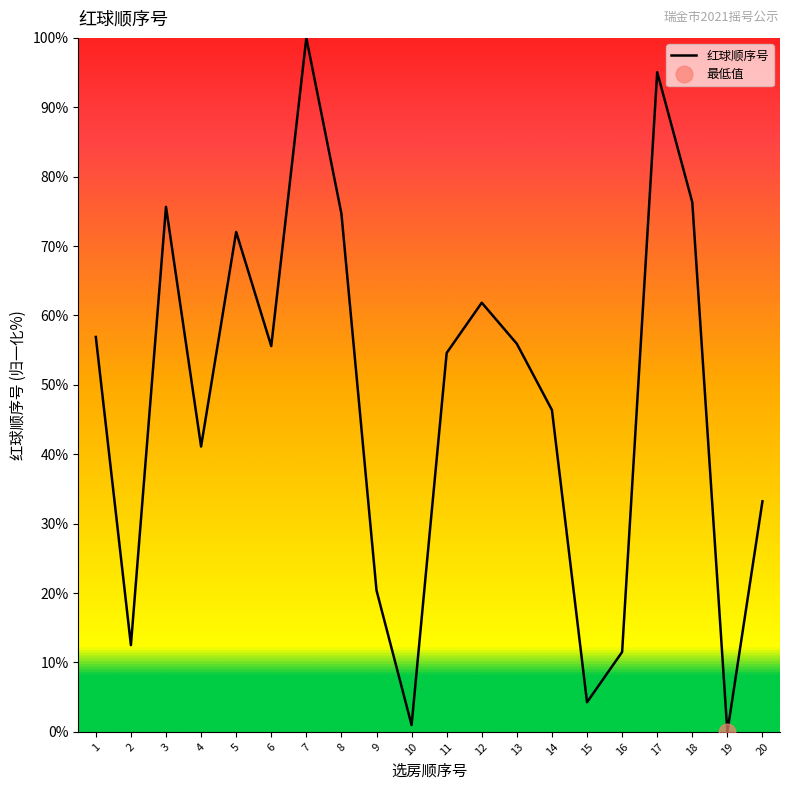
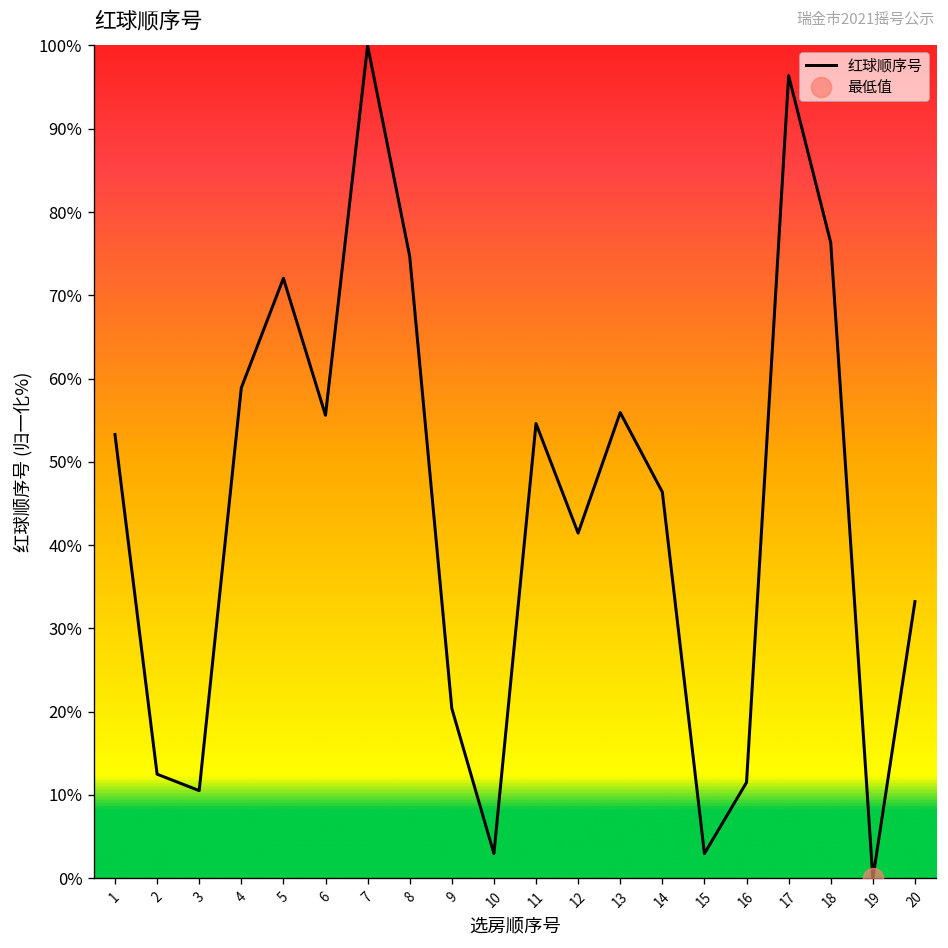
  {
    "红球顺序号": {
-     "1": "57%",
+     "1": "53%",
      "2": "13%",
-     "3": "76%",
-     "4": "41%",
+     "3": "11%",
+     "4": "59%",
      "5": "72%",
      "6": "56%",
      "7": "100%",
      "8": "75%",
      "9": "20%",
-     "10": "1%",
+     "10": "3%",
      "11": "55%",
-     "12": "62%",
+     "12": "41%",
      "13": "56%",
      "14": "46%",
-     "15": "4%",
+     "15": "3%",
      "16": "12%",
-     "17": "95%",
+     "17": "96%",
      "18": "76%",
      "20": "33%"
    }
  }
